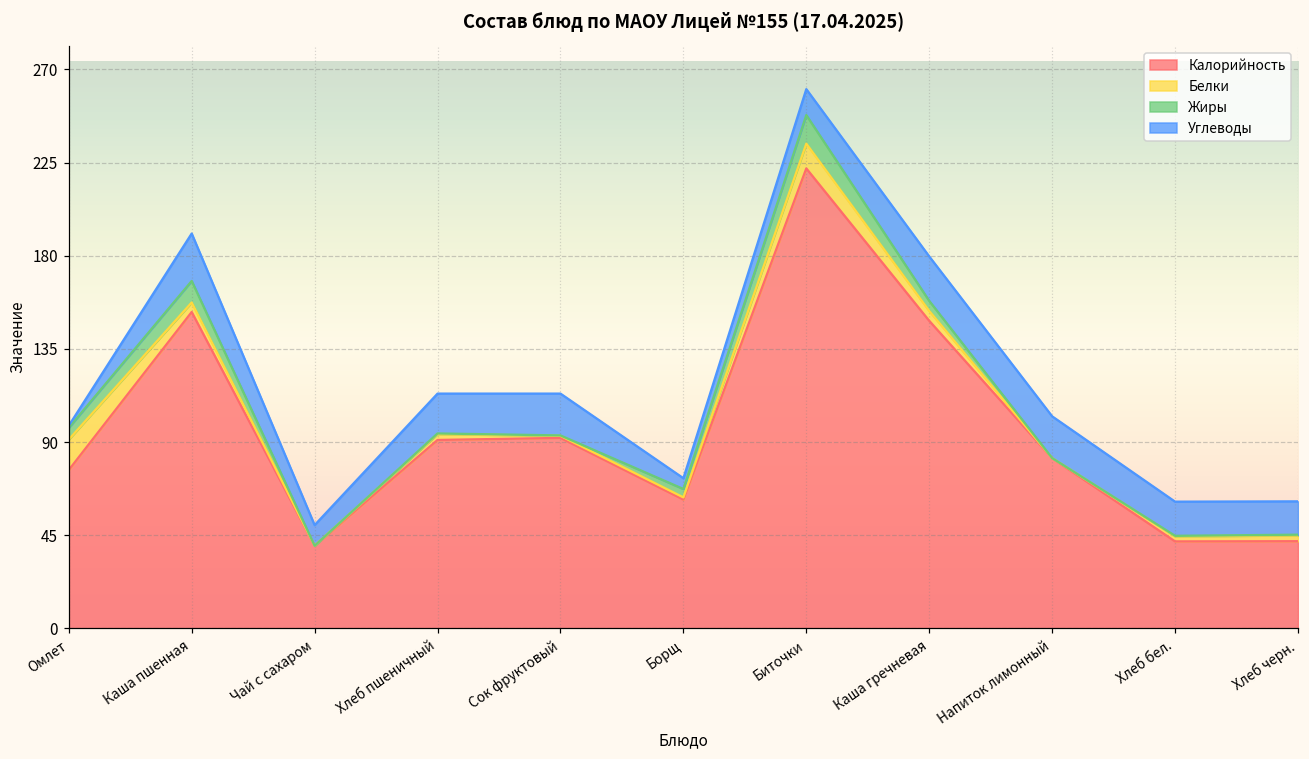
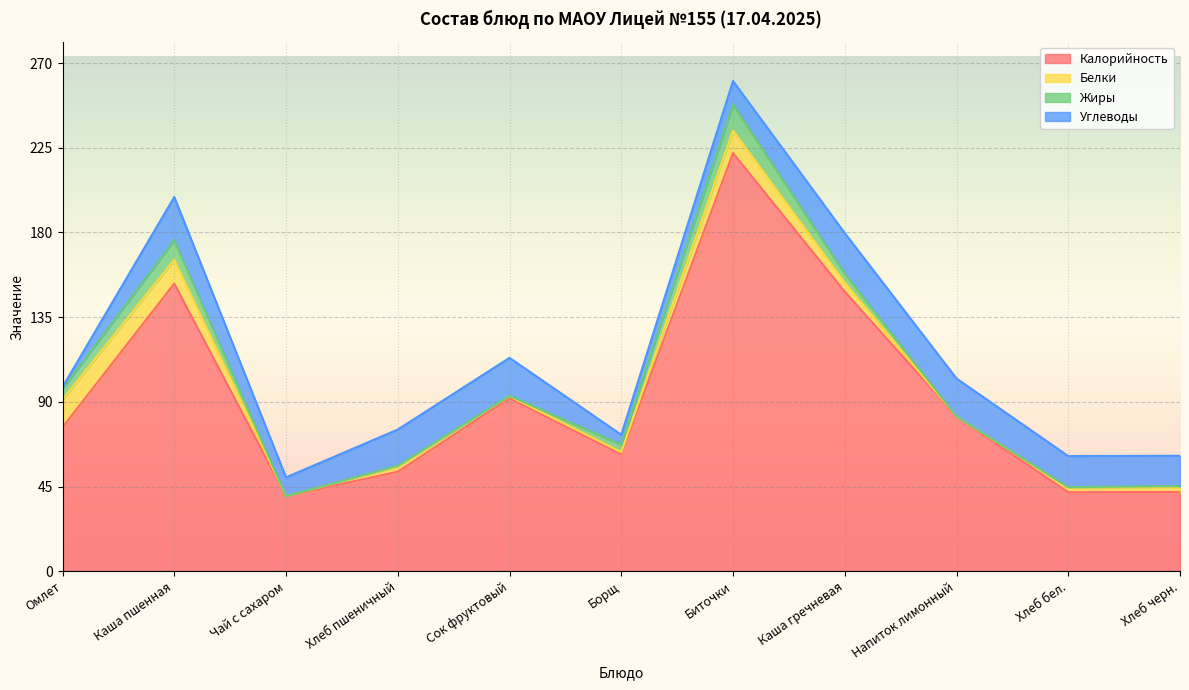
  {
    "Калорийность": {
      "Омлет": 76,
      "Каша пшенная": 153,
-     "Хлеб пшеничный": 91,
+     "Хлеб пшеничный": 53,
      "Биточки": 222,
      "Каша гречневая": 149,
      "Хлеб бел.": 42,
      "Хлеб черн.": 42
    },
    "Белки": {
      "Омлет": 15,
-     "Каша пшенная": 5,
+     "Каша пшенная": 13,
      "Биточки": 12,
      "Каша гречневая": 5
    },
    "Жиры": {
      "Каша пшенная": 10,
      "Борщ": 4,
      "Биточки": 14,
      "Каша гречневая": 5
    },
    "Углеводы": {
      "Каша пшенная": 23,
      "Чай с сахаром": 10,
      "Хлеб пшеничный": 19,
      "Сок фруктовый": 20,
      "Борщ": 5,
      "Биточки": 13,
      "Каша гречневая": 21,
      "Напиток лимонный": 20,
      "Хлеб бел.": 17,
      "Хлеб черн.": 16
    }
  }
